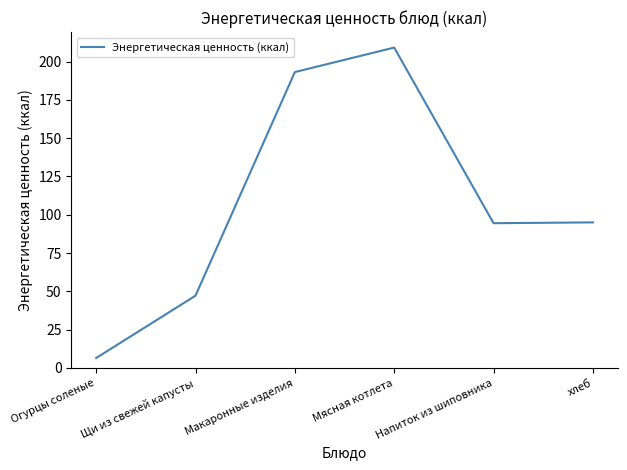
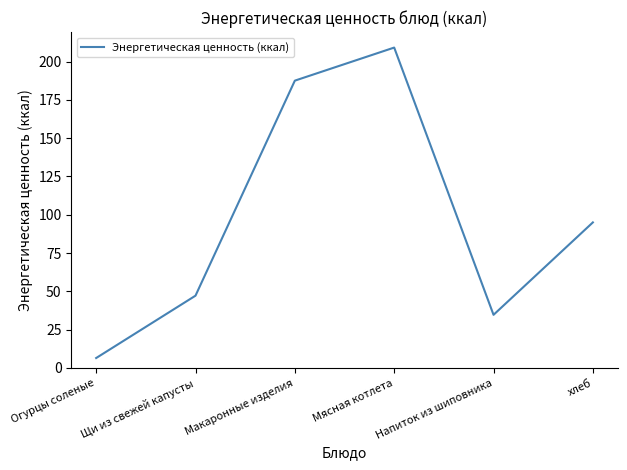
  {
    "Огурцы соленые": 7,
    "Щи из свежей капусты": 47,
-   "Макаронные изделия": 193,
+   "Макаронные изделия": 188,
    "Мясная котлета": 209,
-   "Напиток из шиповника": 95,
+   "Напиток из шиповника": 35,
    "хлеб": 95
  }
